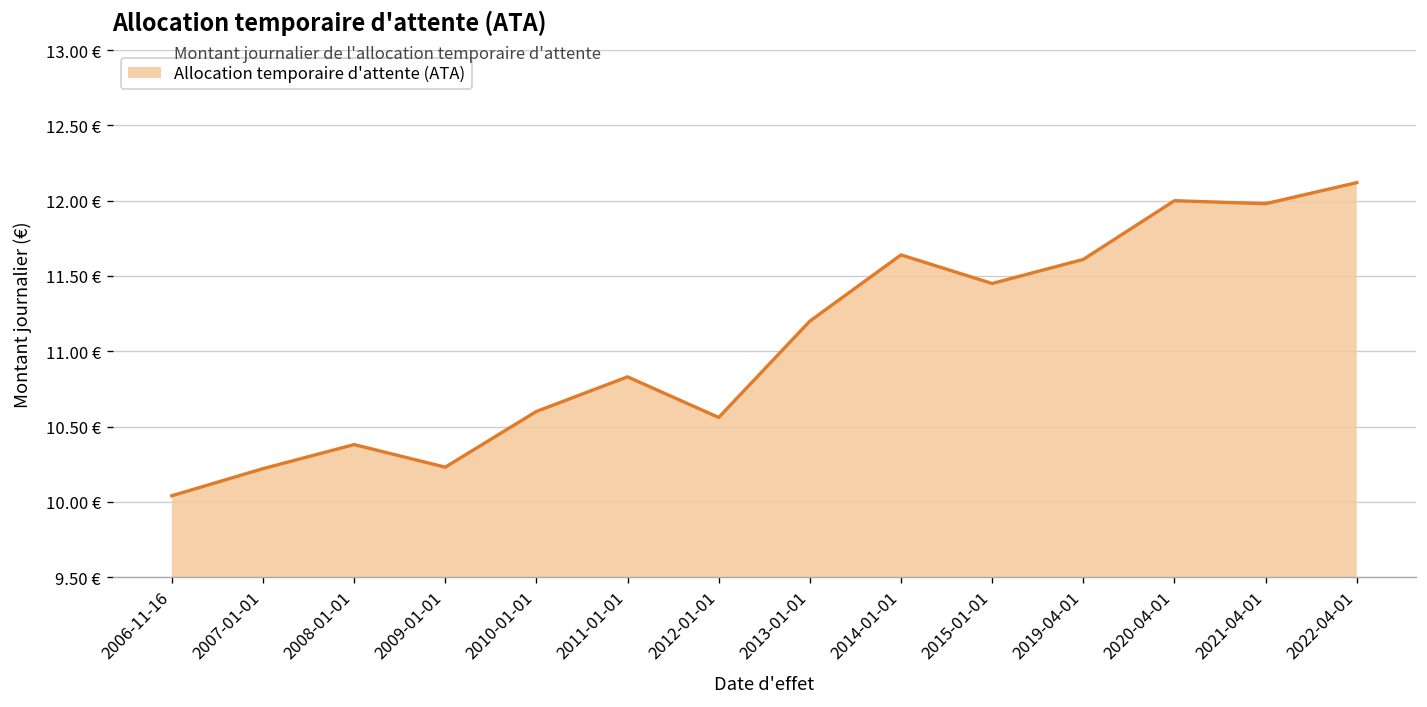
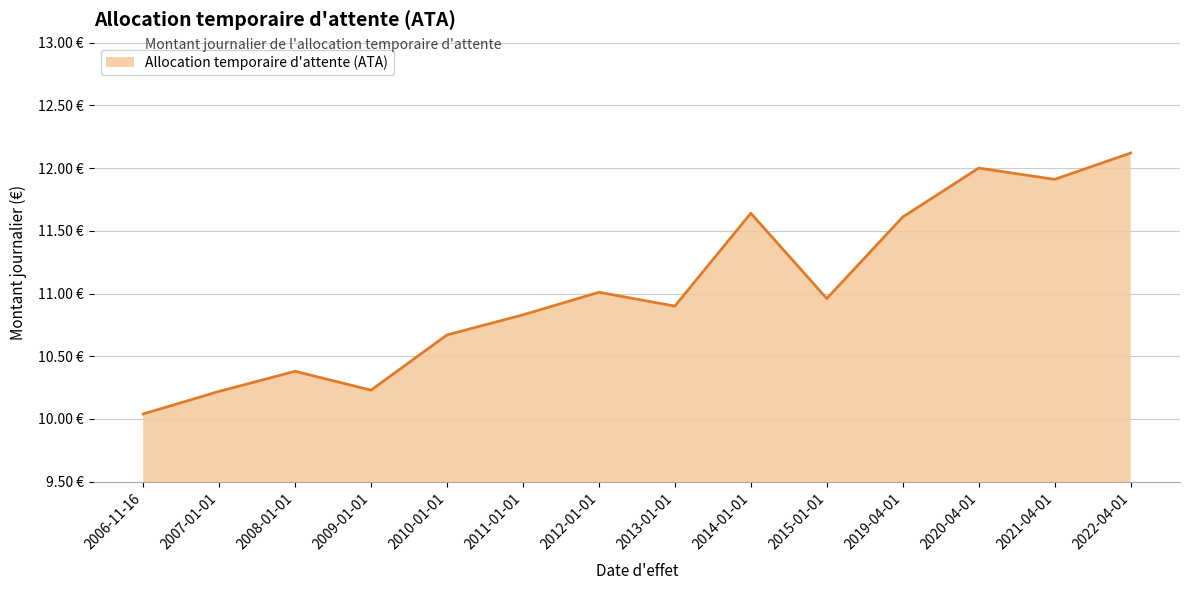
  {
    "2006-11-16": "10.04 €",
    "2007-01-01": "10.22 €",
    "2008-01-01": "10.38 €",
    "2009-01-01": "10.23 €",
-   "2010-01-01": "10.60 €",
+   "2010-01-01": "10.67 €",
    "2011-01-01": "10.83 €",
-   "2012-01-01": "10.56 €",
-   "2013-01-01": "11.2 €",
+   "2012-01-01": "11.01 €",
+   "2013-01-01": "10.9 €",
    "2014-01-01": "11.64 €",
-   "2015-01-01": "11.45 €",
+   "2015-01-01": "10.96 €",
    "2019-04-01": "11.61 €",
    "2020-04-01": "12.00 €",
-   "2021-04-01": "11.98 €",
+   "2021-04-01": "11.91 €",
    "2022-04-01": "12.12 €"
  }
